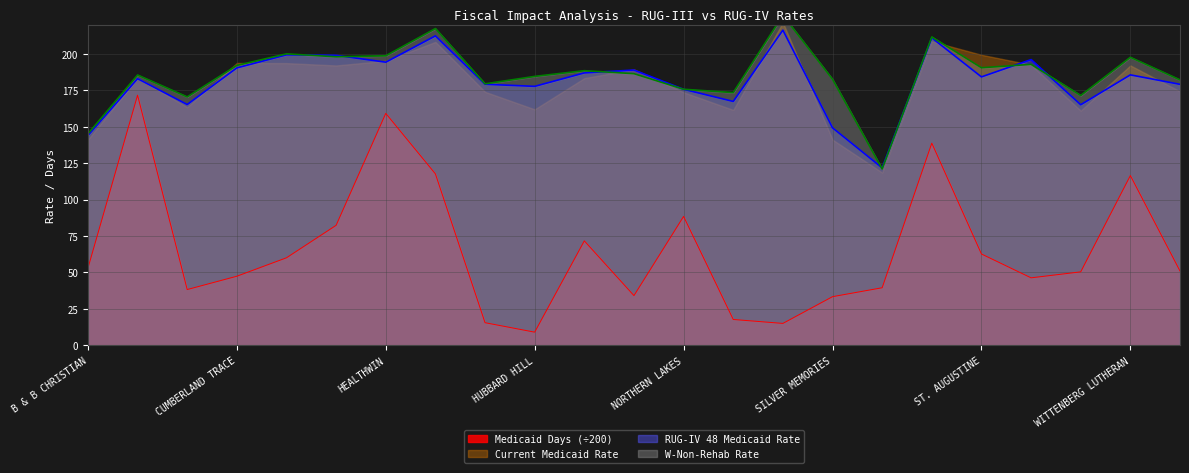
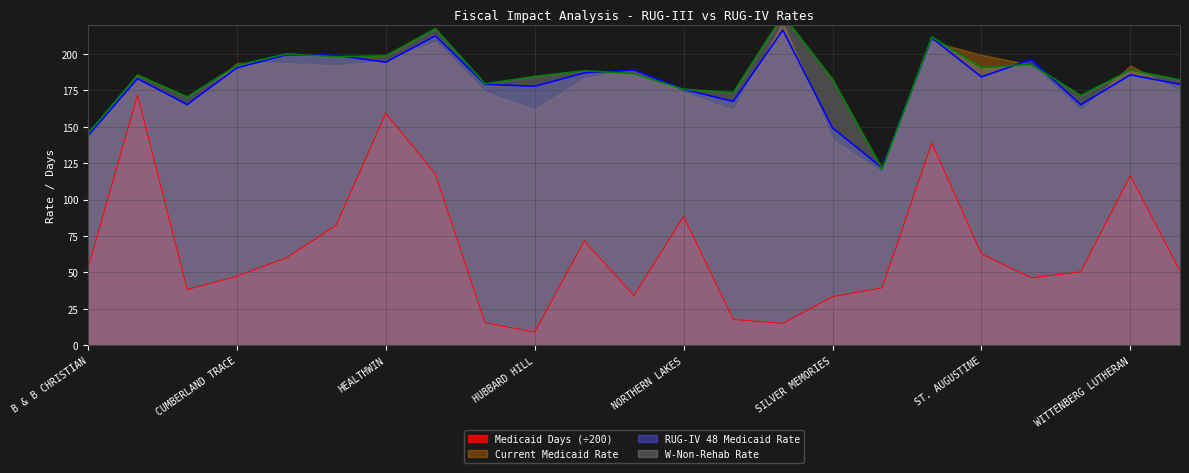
  {
    "Medicaid Days (÷200)": {
      "B & B CHRISTIAN": 53,
      "CUMBERLAND TRACE": 47,
      "HEALTHWIN": 159,
      "HUBBARD HILL": 9,
      "NORTHERN LAKES": 88,
      "SILVER MEMORIES": 33,
      "ST. AUGUSTINE": 63,
      "WITTENBERG LUTHERAN": 116
    },
    "Current Medicaid Rate": {
      "B & B CHRISTIAN": 141,
      "CUMBERLAND TRACE": 194,
      "HUBBARD HILL": 162,
      "NORTHERN LAKES": 174,
      "SILVER MEMORIES": 141,
      "ST. AUGUSTINE": 199,
      "WITTENBERG LUTHERAN": 192
    },
    "RUG-IV 48 Medicaid Rate": {
      "HUBBARD HILL": 178,
      "SILVER MEMORIES": 149,
      "ST. AUGUSTINE": 184,
      "WITTENBERG LUTHERAN": 186
    },
    "W-Non-Rehab Rate": {
      "HEALTHWIN": 199,
      "HUBBARD HILL": 184,
      "SILVER MEMORIES": 183,
      "ST. AUGUSTINE": 190,
-     "WITTENBERG LUTHERAN": 198
+     "WITTENBERG LUTHERAN": 189
    }
  }
